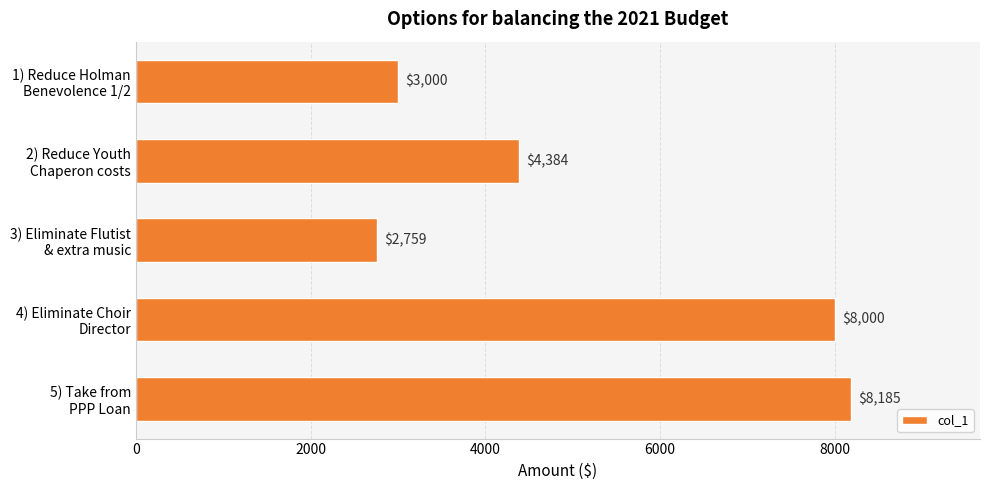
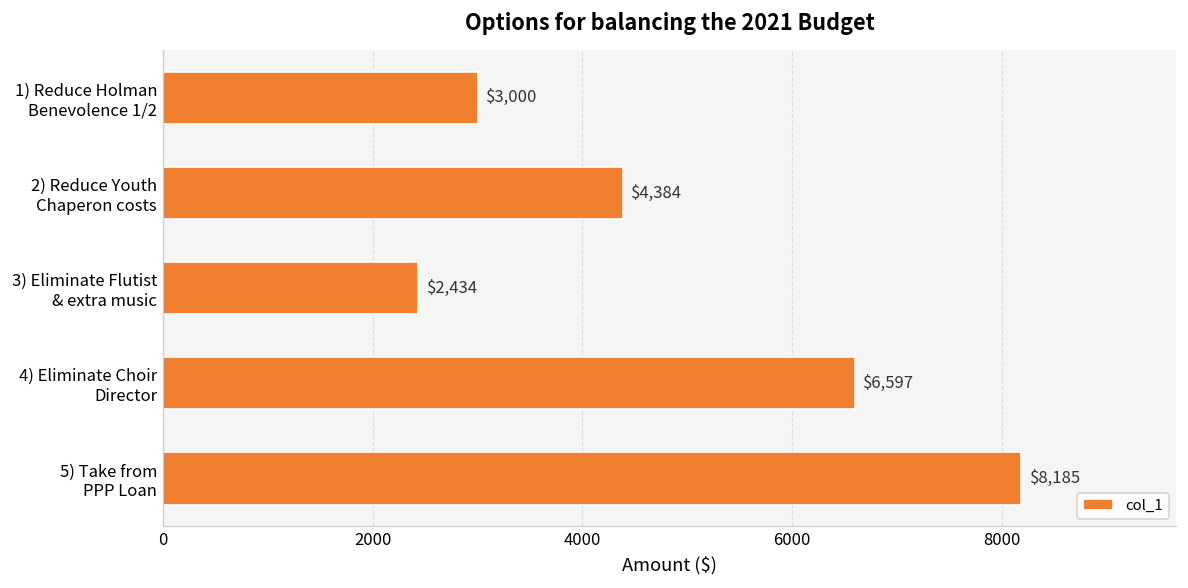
  {
    "1) Reduce Holman Benevolence 1/2": "$3,000",
    "2) Reduce Youth Chaperon costs": "$4,384",
-   "3) Eliminate Flutist & extra music": "$2,759",
-   "4) Eliminate Choir Director": "$8,000",
+   "3) Eliminate Flutist & extra music": "$2,434",
+   "4) Eliminate Choir Director": "$6,597",
    "5) Take from PPP Loan": "$8,185"
  }
